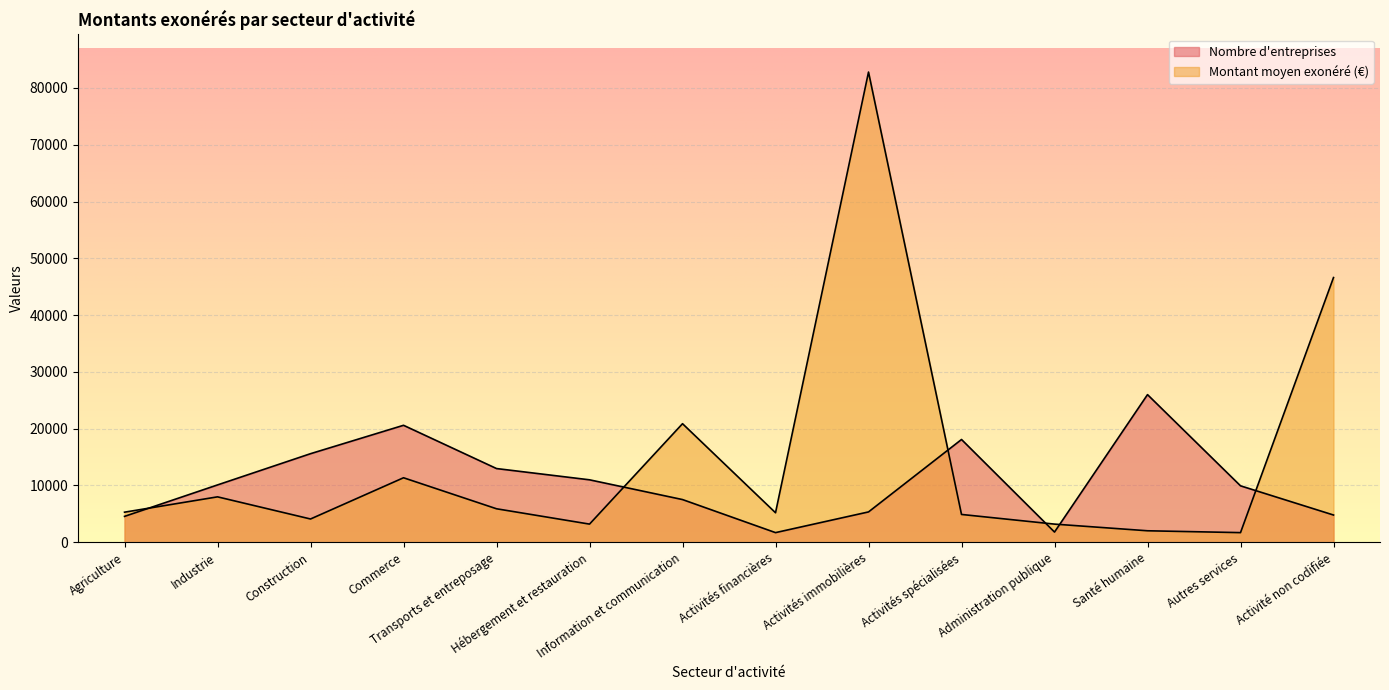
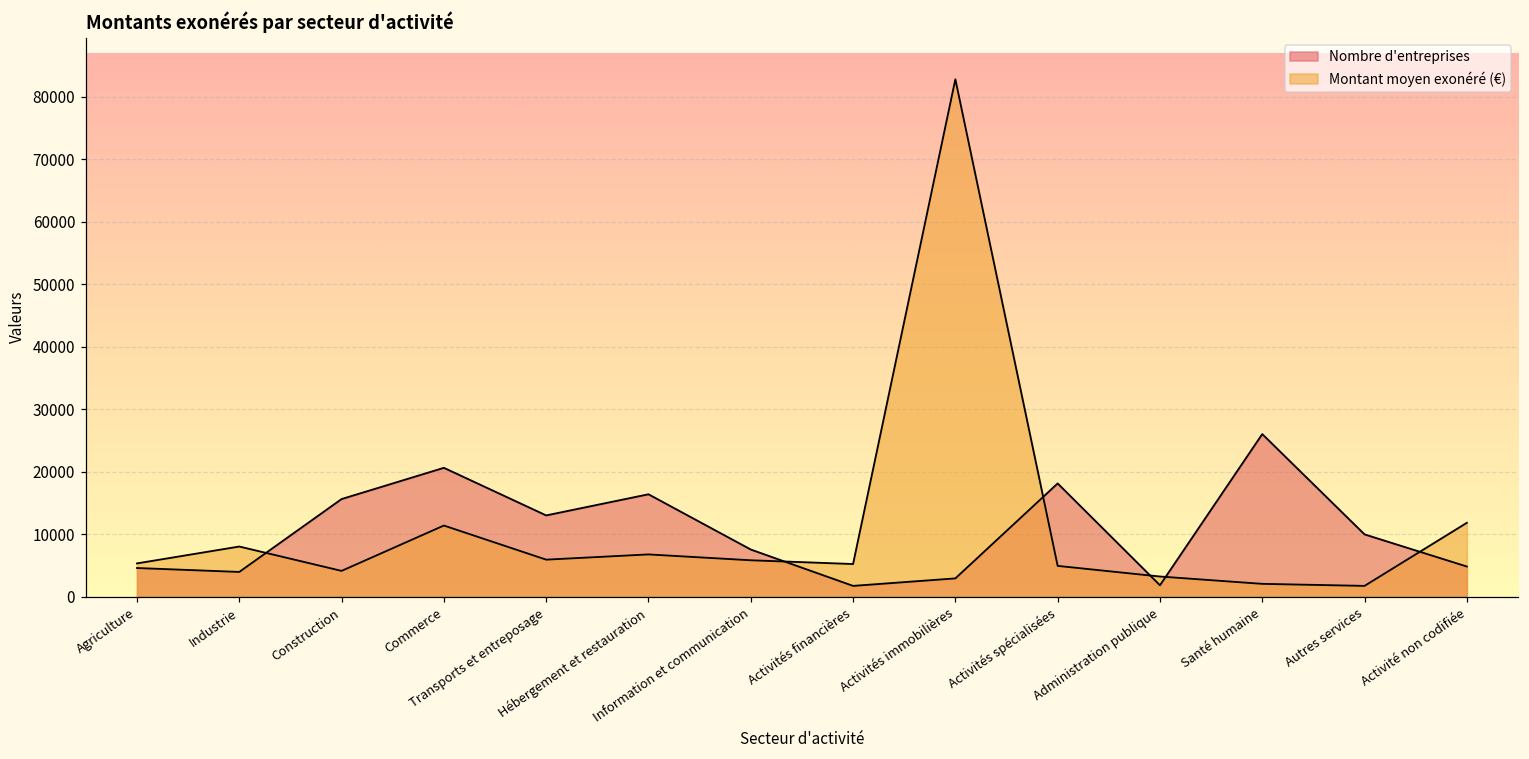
  {
    "Nombre d'entreprises": {
      "Agriculture": 5000,
-     "Industrie": 10000,
+     "Industrie": 4000,
      "Construction": 16000,
      "Commerce": 21000,
      "Transports et entreposage": 13000,
-     "Hébergement et restauration": 11000,
+     "Hébergement et restauration": 16000,
      "Information et communication": 8000,
      "Activités financières": 2000,
-     "Activités immobilières": 5000,
+     "Activités immobilières": 3000,
      "Activités spécialisées": 18000,
      "Administration publique": 2000,
      "Santé humaine": 26000,
      "Autres services": 10000,
      "Activité non codifiée": 5000
    },
    "Montant moyen exonéré (€)": {
      "Agriculture": 5000,
      "Industrie": 8000,
      "Construction": 4000,
      "Commerce": 11000,
      "Transports et entreposage": 6000,
-     "Hébergement et restauration": 3000,
-     "Information et communication": 21000,
+     "Hébergement et restauration": 7000,
+     "Information et communication": 6000,
      "Activités financières": 5000,
      "Activités immobilières": 83000,
      "Activités spécialisées": 5000,
      "Administration publique": 3000,
      "Santé humaine": 2000,
      "Autres services": 2000,
-     "Activité non codifiée": 47000
+     "Activité non codifiée": 12000
    }
  }
